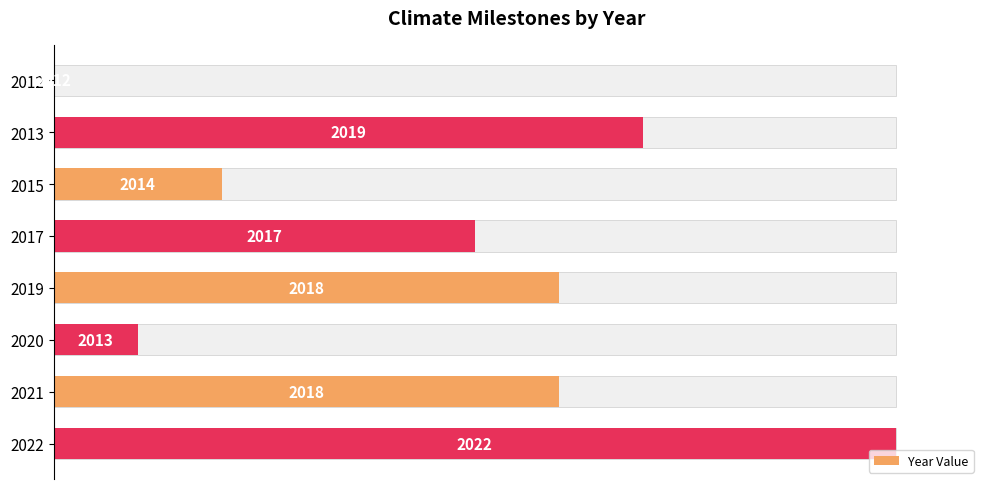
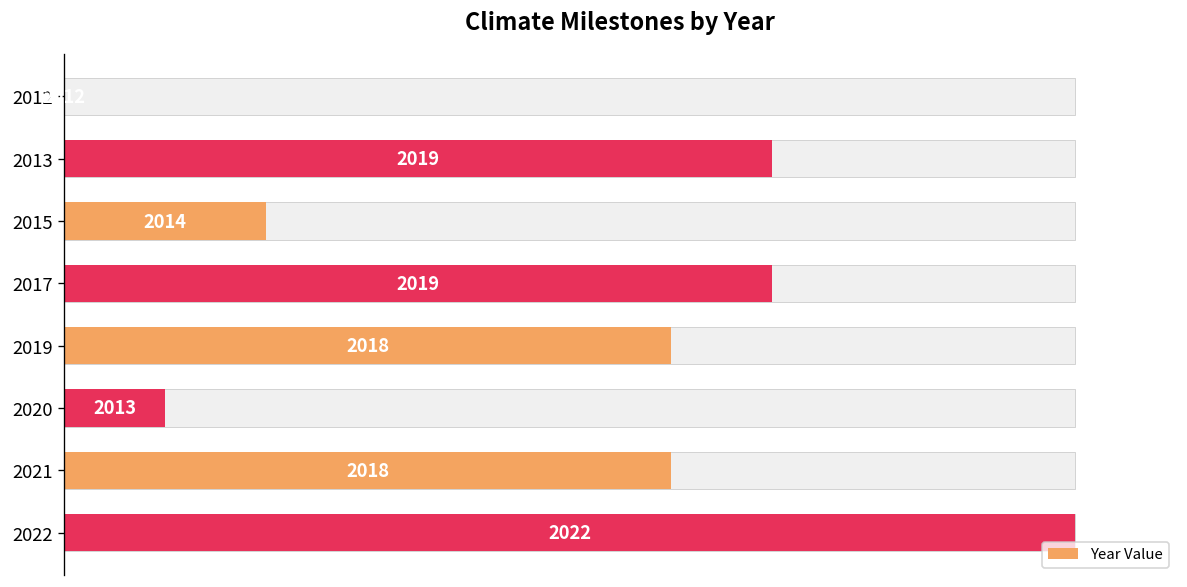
  {
    "Year Value": {
-     "2017": 2017
+     "2017": 2019
    }
  }
